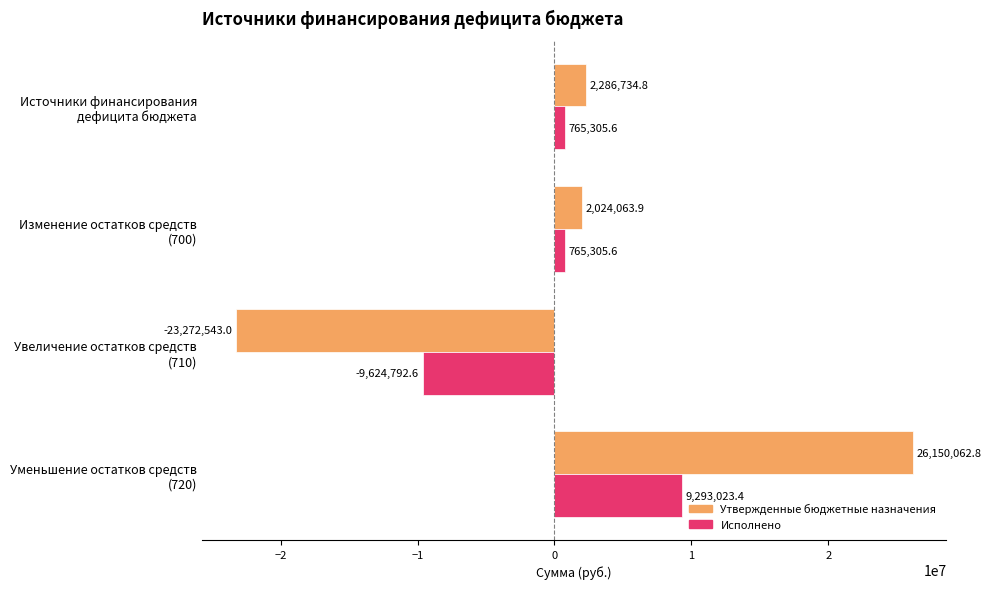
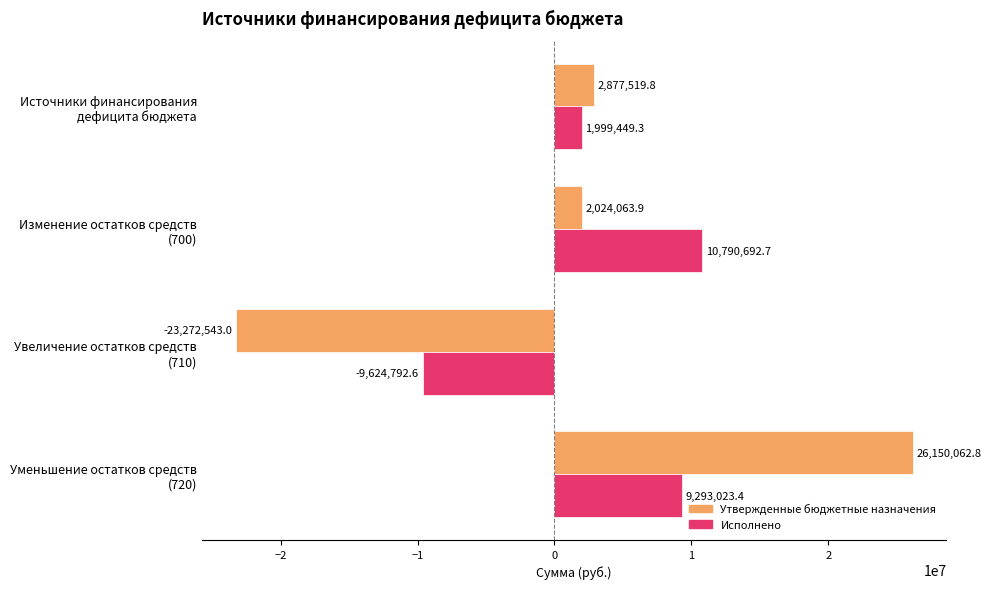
  {
    "Утвержденные бюджетные назначения": {
-     "Источники финансирования дефицита бюджета": "2,286,734.8",
+     "Источники финансирования дефицита бюджета": "2,877,519.8",
      "Изменение остатков средств (700)": "2,024,063.9",
      "Увеличение остатков средств (710)": "-23,272,543.0",
      "Уменьшение остатков средств (720)": "26,150,062.8"
    },
    "Исполнено": {
-     "Источники финансирования дефицита бюджета": "765,305.6",
-     "Изменение остатков средств (700)": "765,305.6",
+     "Источники финансирования дефицита бюджета": "1,999,449.3",
+     "Изменение остатков средств (700)": "10,790,692.7",
      "Увеличение остатков средств (710)": "-9,624,792.6",
      "Уменьшение остатков средств (720)": "9,293,023.4"
    }
  }
